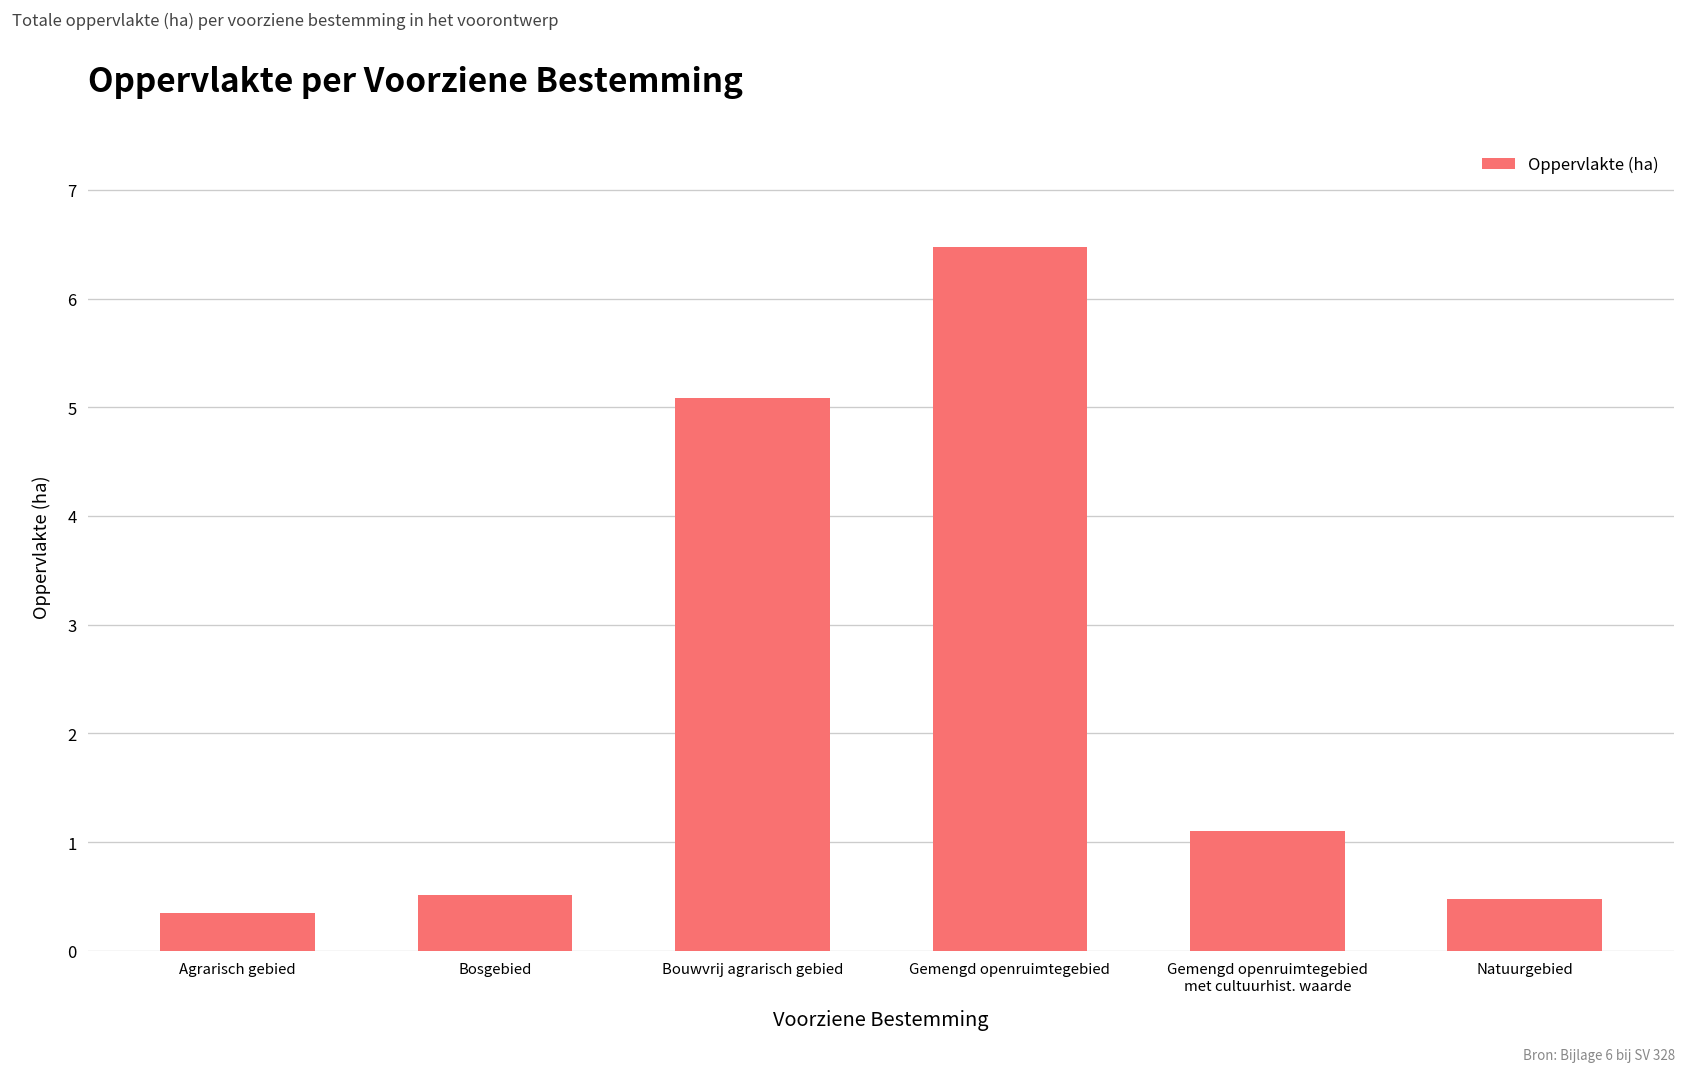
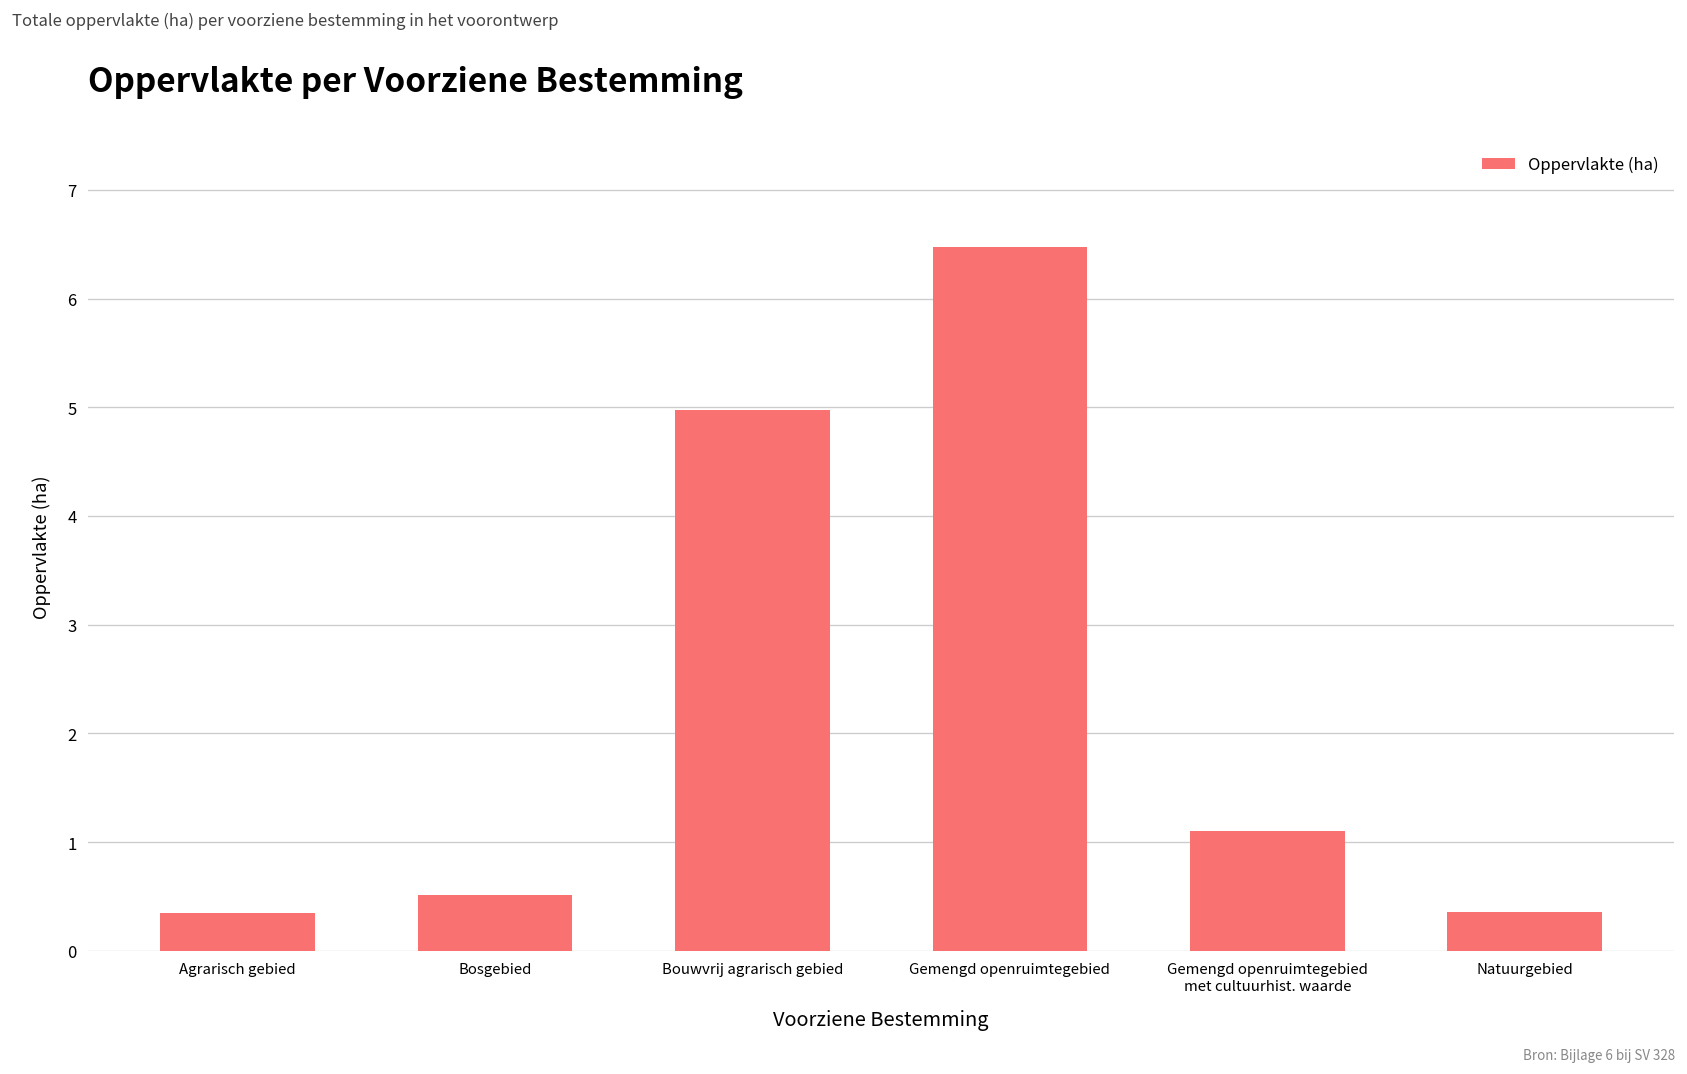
  {
    "Agrarisch gebied": 0.3,
    "Bosgebied": 0.5,
-   "Bouwvrij agrarisch gebied": 5.1,
+   "Bouwvrij agrarisch gebied": 5.0,
    "Gemengd openruimtegebied": 6.5,
    "Gemengd openruimtegebied met cultuurhist. waarde": 1.1,
-   "Natuurgebied": 0.5
+   "Natuurgebied": 0.4
  }
